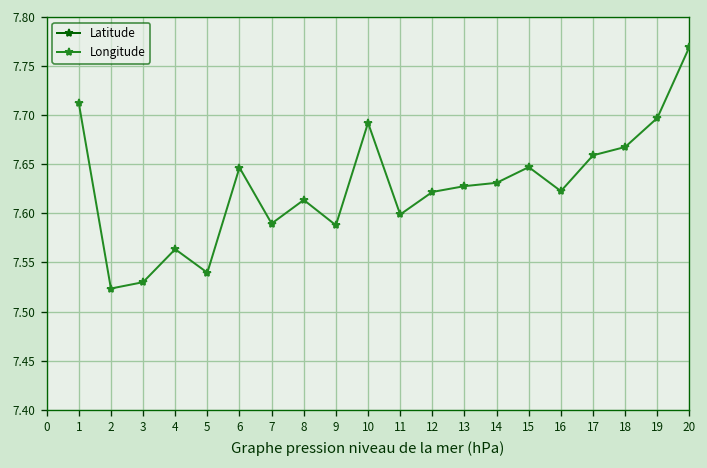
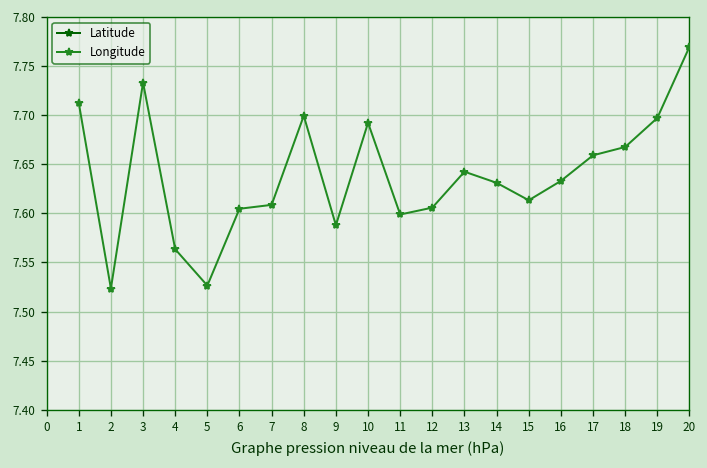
  {
    "Longitude": {
      "1": 7.71,
      "2": 7.52,
-     "3": 7.53,
+     "3": 7.73,
      "4": 7.56,
-     "5": 7.54,
-     "6": 7.65,
-     "7": 7.59,
-     "8": 7.61,
+     "5": 7.53,
+     "6": 7.60,
+     "7": 7.61,
+     "8": 7.70,
      "9": 7.59,
      "10": 7.69,
      "11": 7.60,
-     "12": 7.62,
-     "13": 7.63,
+     "12": 7.61,
+     "13": 7.64,
      "14": 7.63,
-     "15": 7.65,
-     "16": 7.62,
+     "15": 7.61,
+     "16": 7.63,
      "17": 7.66,
      "18": 7.67,
      "19": 7.70,
      "20": 7.77
    }
  }
